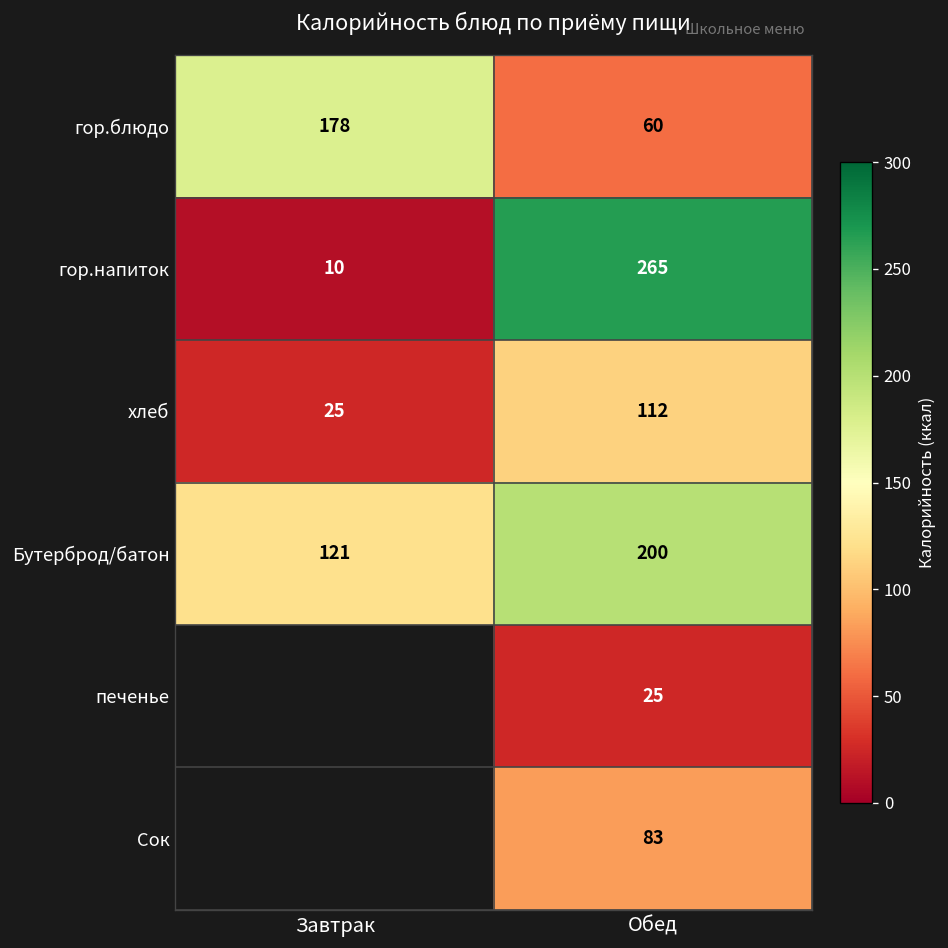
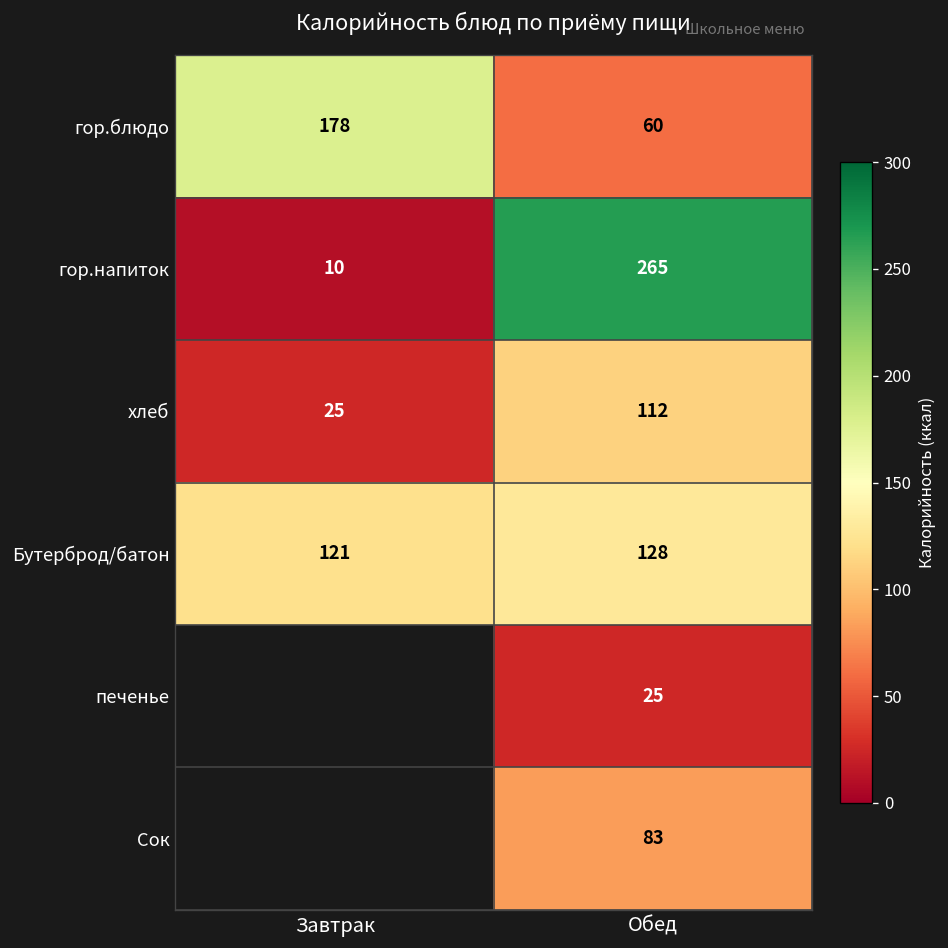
  {
    "гор.блюдо": {
      "Завтрак": 178,
      "Обед": 60
    },
    "гор.напиток": {
      "Завтрак": 10,
      "Обед": 265
    },
    "хлеб": {
      "Завтрак": 25,
      "Обед": 112
    },
    "Бутерброд/батон": {
      "Завтрак": 121,
-     "Обед": 200
+     "Обед": 128
    },
    "печенье": {
      "Обед": 25
    },
    "Сок": {
      "Обед": 83
    }
  }
